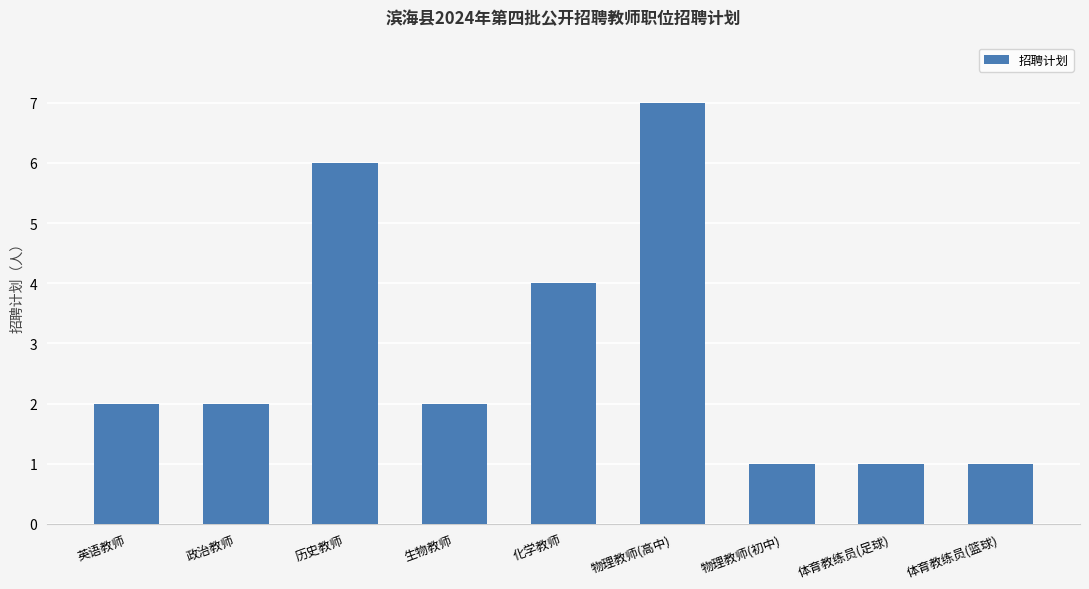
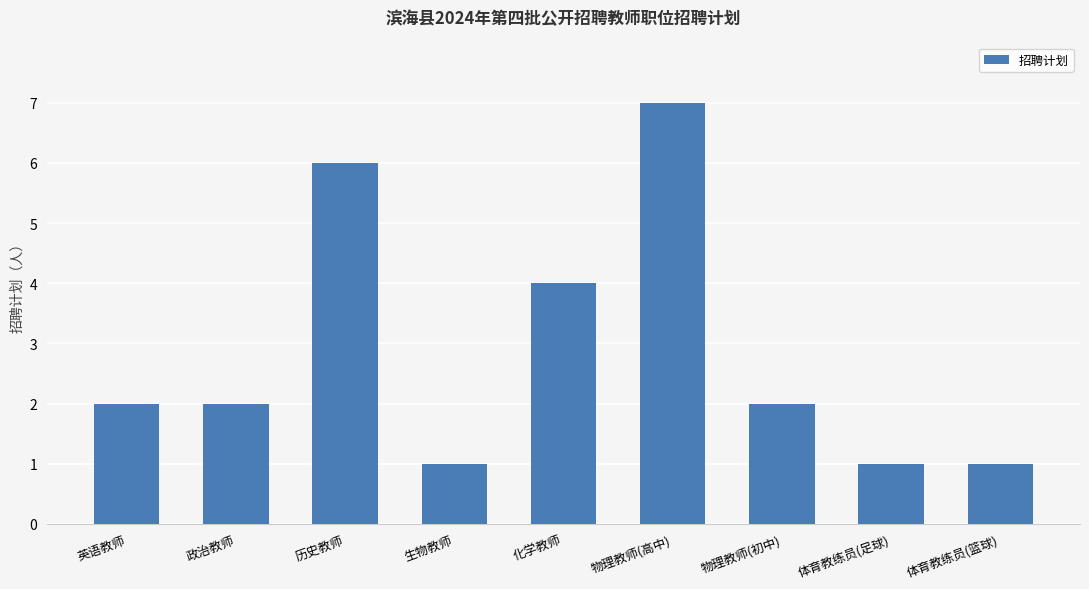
  {
    "英语教师": 2,
    "政治教师": 2,
    "历史教师": 6,
-   "生物教师": 2,
+   "生物教师": 1,
    "化学教师": 4,
    "物理教师(高中)": 7,
-   "物理教师(初中)": 1,
+   "物理教师(初中)": 2,
    "体育教练员(足球)": 1,
    "体育教练员(篮球)": 1
  }
